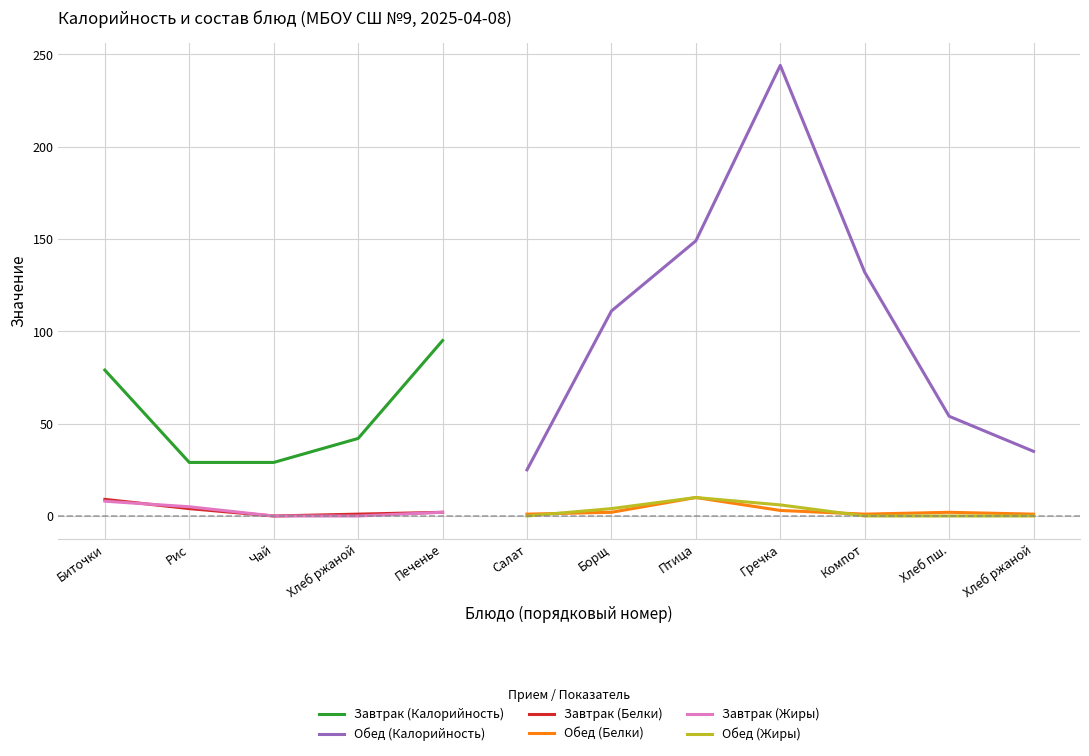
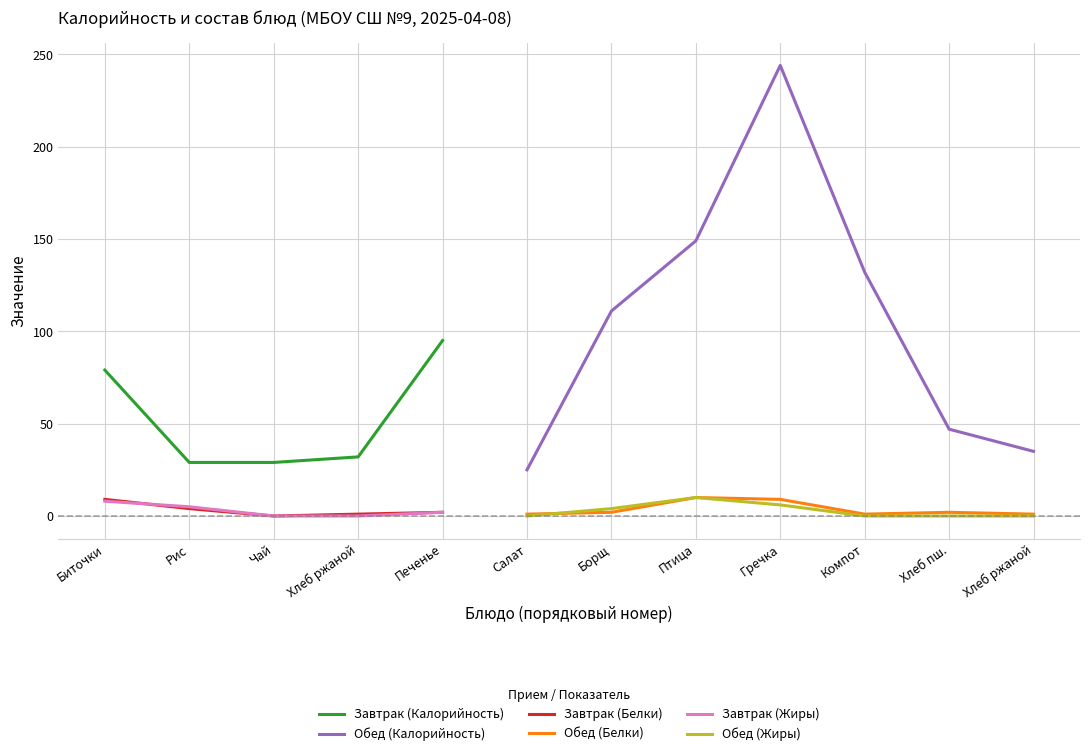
  {
    "Завтрак (Калорийность)": {
      "Биточки": 79,
      "Рис": 29,
      "Чай": 29,
-     "Хлеб ржаной": 42,
+     "Хлеб ржаной": 32,
      "Печенье": 95
    },
    "Обед (Калорийность)": {
      "Салат": 25,
      "Борщ": 111,
      "Птица": 149,
      "Гречка": 244,
      "Компот": 132,
-     "Хлеб пш.": 54,
+     "Хлеб пш.": 47,
      "Хлеб ржаной": 35
    },
    "Обед (Белки)": {
      "Борщ": 2,
-     "Гречка": 3,
+     "Гречка": 9,
      "Хлеб пш.": 2
    },
    "Обед (Жиры)": {
      "Борщ": 4,
      "Гречка": 6,
      "Хлеб пш.": 0
    }
  }
